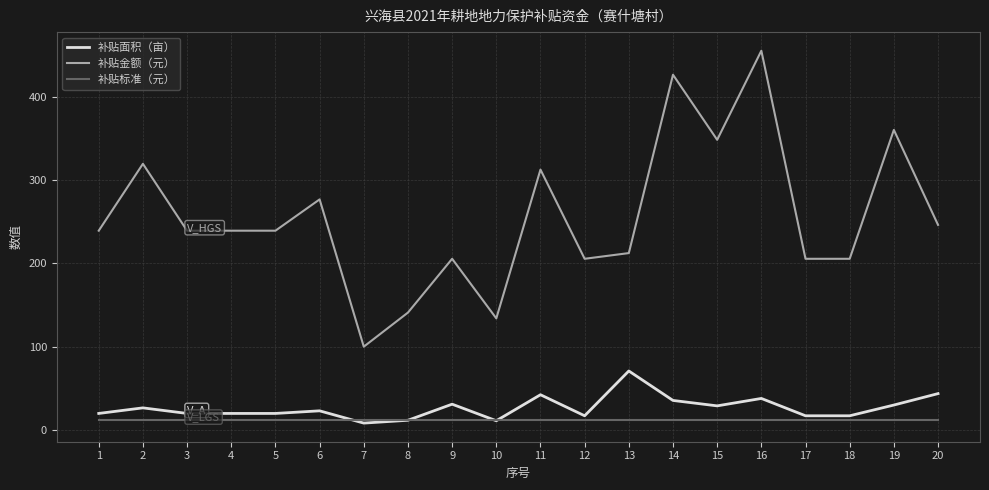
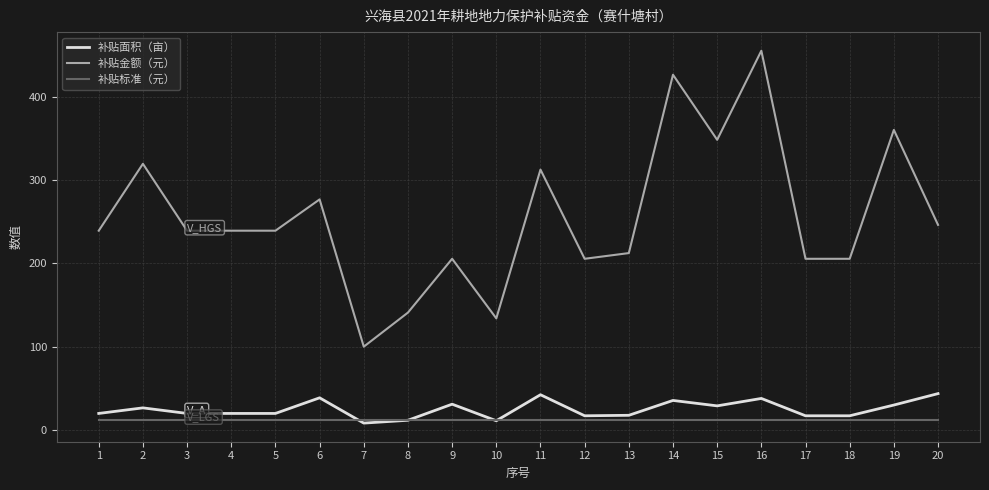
  {
    "补贴面积（亩）": {
      "1": 20,
      "2": 30,
      "4": 20,
      "5": 20,
-     "6": 20,
+     "6": 40,
      "7": 10,
      "9": 30,
      "11": 40,
      "12": 20,
-     "13": 70,
+     "13": 20,
      "14": 40,
      "15": 30,
      "16": 40,
      "17": 20,
      "18": 20,
      "19": 30,
      "20": 40
    },
    "补贴金额（元）": {
      "1": 240,
      "2": 320,
      "4": 240,
      "5": 240,
      "6": 280,
      "7": 100,
      "8": 140,
      "9": 210,
      "10": 130,
      "11": 310,
      "12": 210,
      "13": 210,
      "14": 430,
      "15": 350,
      "16": 460,
      "17": 210,
      "18": 210,
      "19": 360,
      "20": 250
    },
    "补贴标准（元）": {
      "1": 10,
      "2": 10,
      "4": 10,
      "5": 10,
      "6": 10,
      "7": 10,
      "9": 10,
      "11": 10,
      "12": 10,
      "13": 10,
      "14": 10,
      "15": 10,
      "16": 10,
      "17": 10,
      "18": 10,
      "19": 10,
      "20": 10
    }
  }
